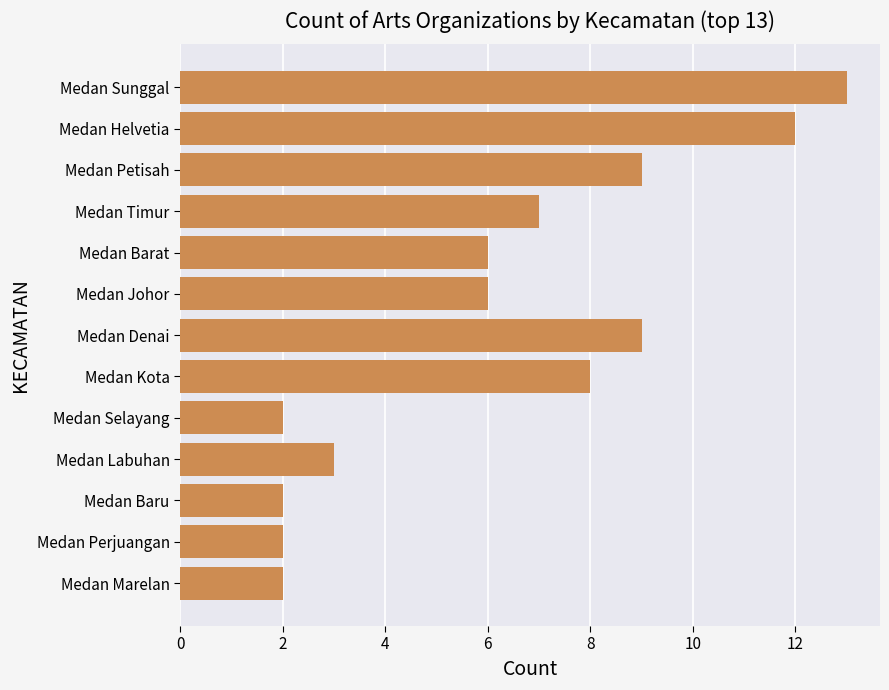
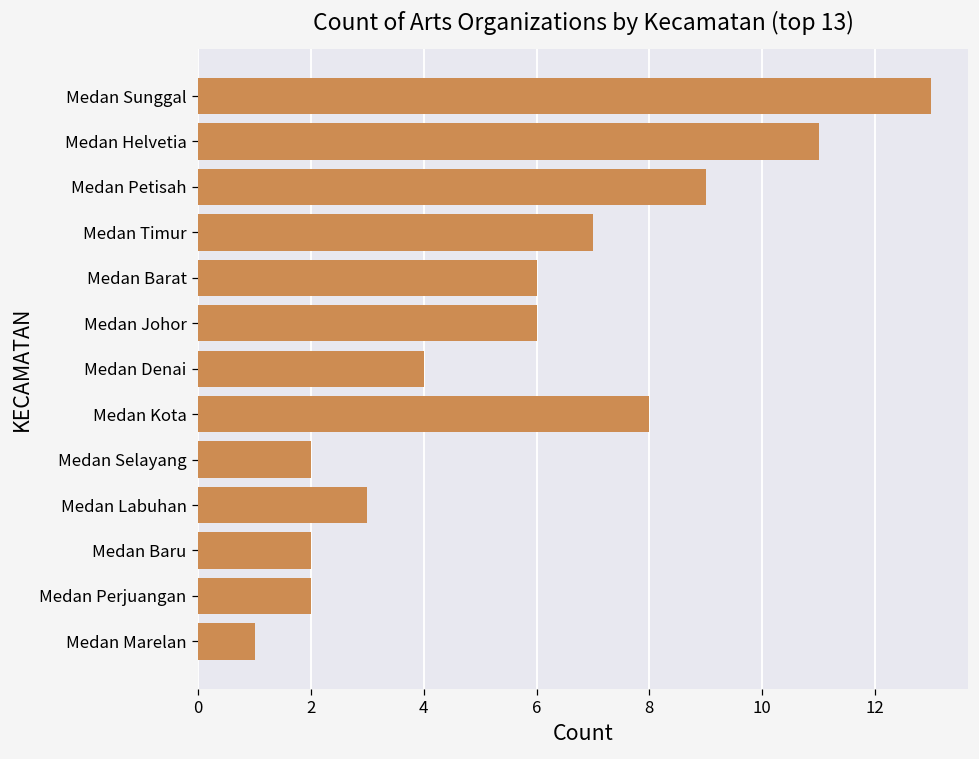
  {
    "Medan Sunggal": 13,
-   "Medan Helvetia": 12,
+   "Medan Helvetia": 11,
    "Medan Petisah": 9,
    "Medan Timur": 7,
    "Medan Barat": 6,
    "Medan Johor": 6,
-   "Medan Denai": 9,
+   "Medan Denai": 4,
    "Medan Kota": 8,
    "Medan Selayang": 2,
    "Medan Labuhan": 3,
    "Medan Baru": 2,
    "Medan Perjuangan": 2,
-   "Medan Marelan": 2
+   "Medan Marelan": 1
  }
